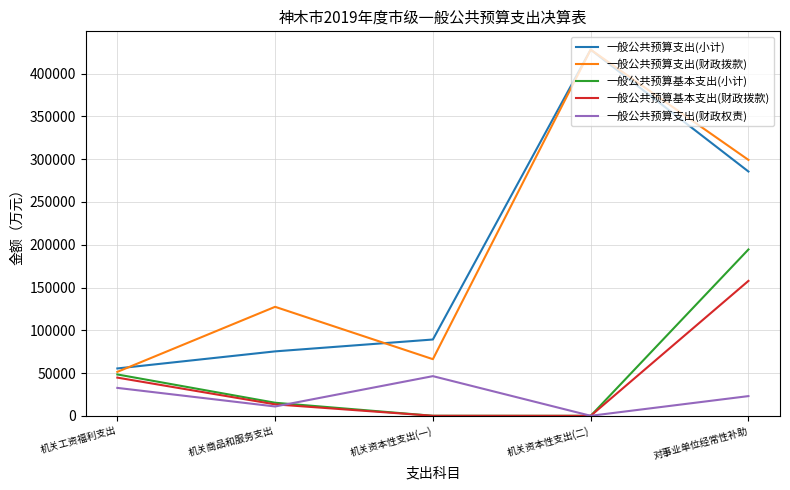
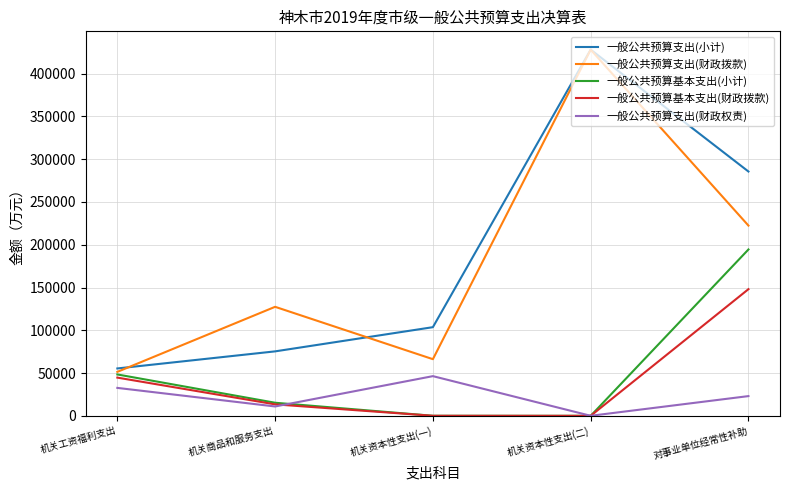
  {
    "一般公共预算支出(小计)": {
      "机关工资福利支出": 60000,
      "机关商品和服务支出": 80000,
-     "机关资本性支出(一)": 90000,
+     "机关资本性支出(一)": 100000,
      "对事业单位经常性补助": 290000
    },
    "一般公共预算支出(财政拨款)": {
      "机关商品和服务支出": 130000,
      "机关资本性支出(一)": 70000,
-     "对事业单位经常性补助": 300000
+     "对事业单位经常性补助": 220000
    },
    "一般公共预算基本支出(小计)": {
      "对事业单位经常性补助": 190000
    },
    "一般公共预算基本支出(财政拨款)": {
      "机关工资福利支出": 40000,
-     "对事业单位经常性补助": 160000
+     "对事业单位经常性补助": 150000
    },
    "一般公共预算支出(财政权责)": {
      "机关工资福利支出": 30000,
      "机关资本性支出(一)": 50000,
      "对事业单位经常性补助": 20000
    }
  }
